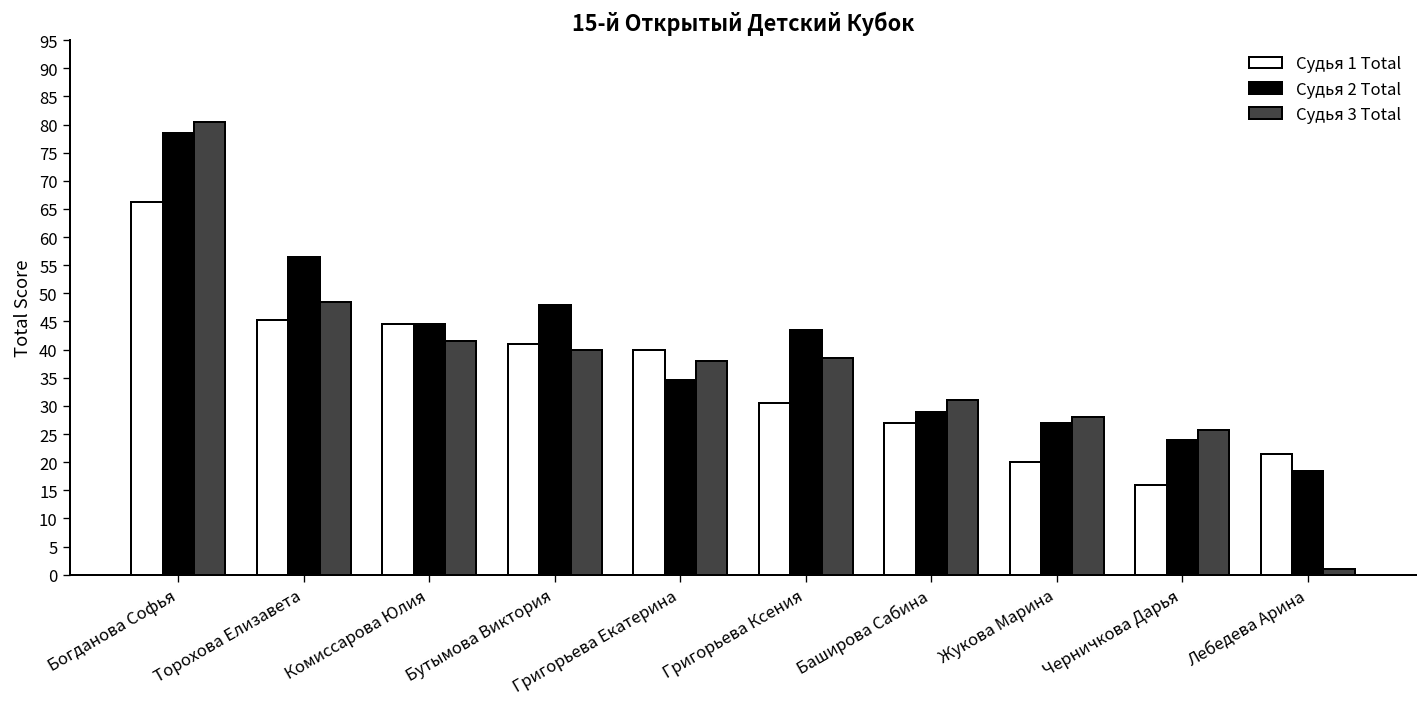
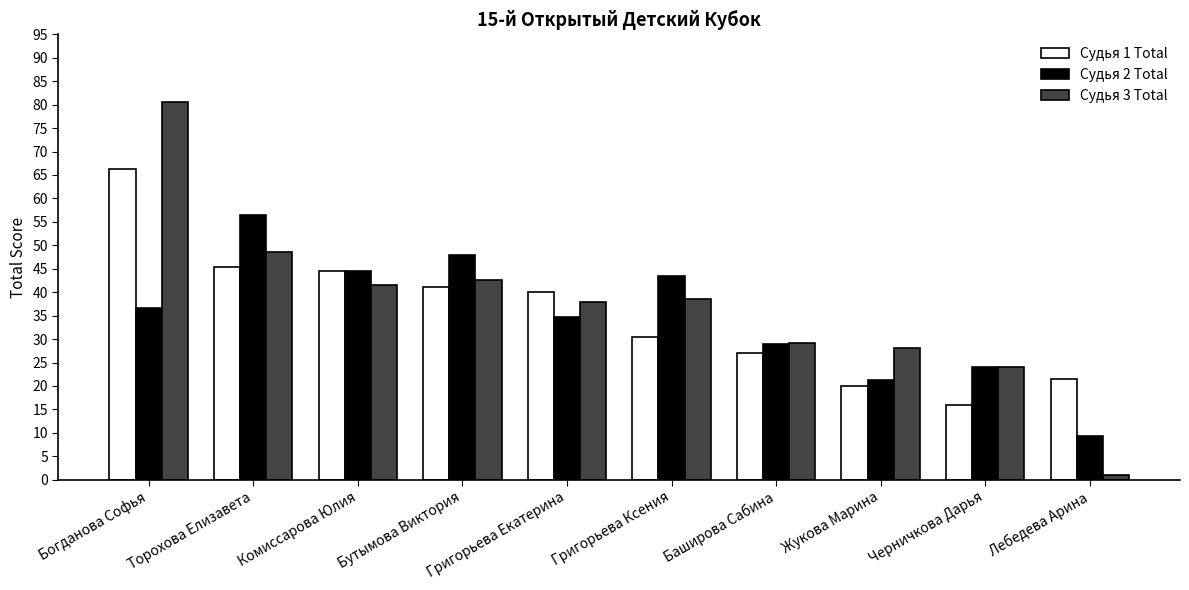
  {
    "Судья 1 Total": {
      "Богданова Софья": 66,
      "Торохова Елизавета": 45,
      "Комиссарова Юлия": 45,
      "Бутымова Виктория": 41,
      "Григорьева Екатерина": 40,
      "Григорьева Ксения": 31,
      "Баширова Сабина": 27,
      "Жукова Марина": 20,
      "Черничкова Дарья": 16,
      "Лебедева Арина": 22
    },
    "Судья 2 Total": {
-     "Богданова Софья": 79,
+     "Богданова Софья": 37,
      "Торохова Елизавета": 57,
      "Комиссарова Юлия": 45,
      "Бутымова Виктория": 48,
      "Григорьева Екатерина": 35,
      "Григорьева Ксения": 43,
      "Баширова Сабина": 29,
-     "Жукова Марина": 27,
+     "Жукова Марина": 21,
      "Черничкова Дарья": 24,
-     "Лебедева Арина": 19
+     "Лебедева Арина": 9
    },
    "Судья 3 Total": {
      "Богданова Софья": 81,
      "Торохова Елизавета": 49,
      "Комиссарова Юлия": 42,
-     "Бутымова Виктория": 40,
+     "Бутымова Виктория": 43,
      "Григорьева Екатерина": 38,
      "Григорьева Ксения": 39,
-     "Баширова Сабина": 31,
+     "Баширова Сабина": 29,
      "Жукова Марина": 28,
-     "Черничкова Дарья": 26,
+     "Черничкова Дарья": 24,
      "Лебедева Арина": 1
    }
  }
